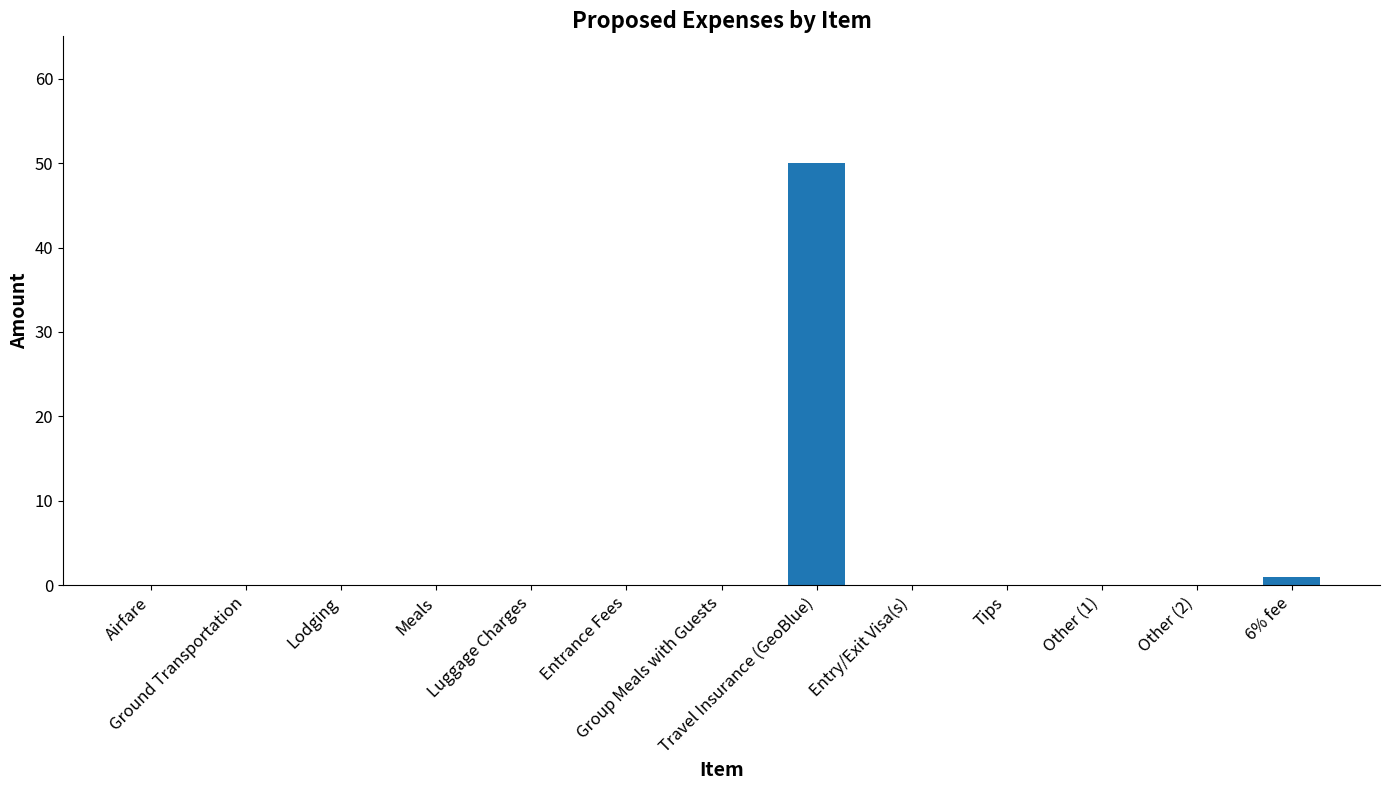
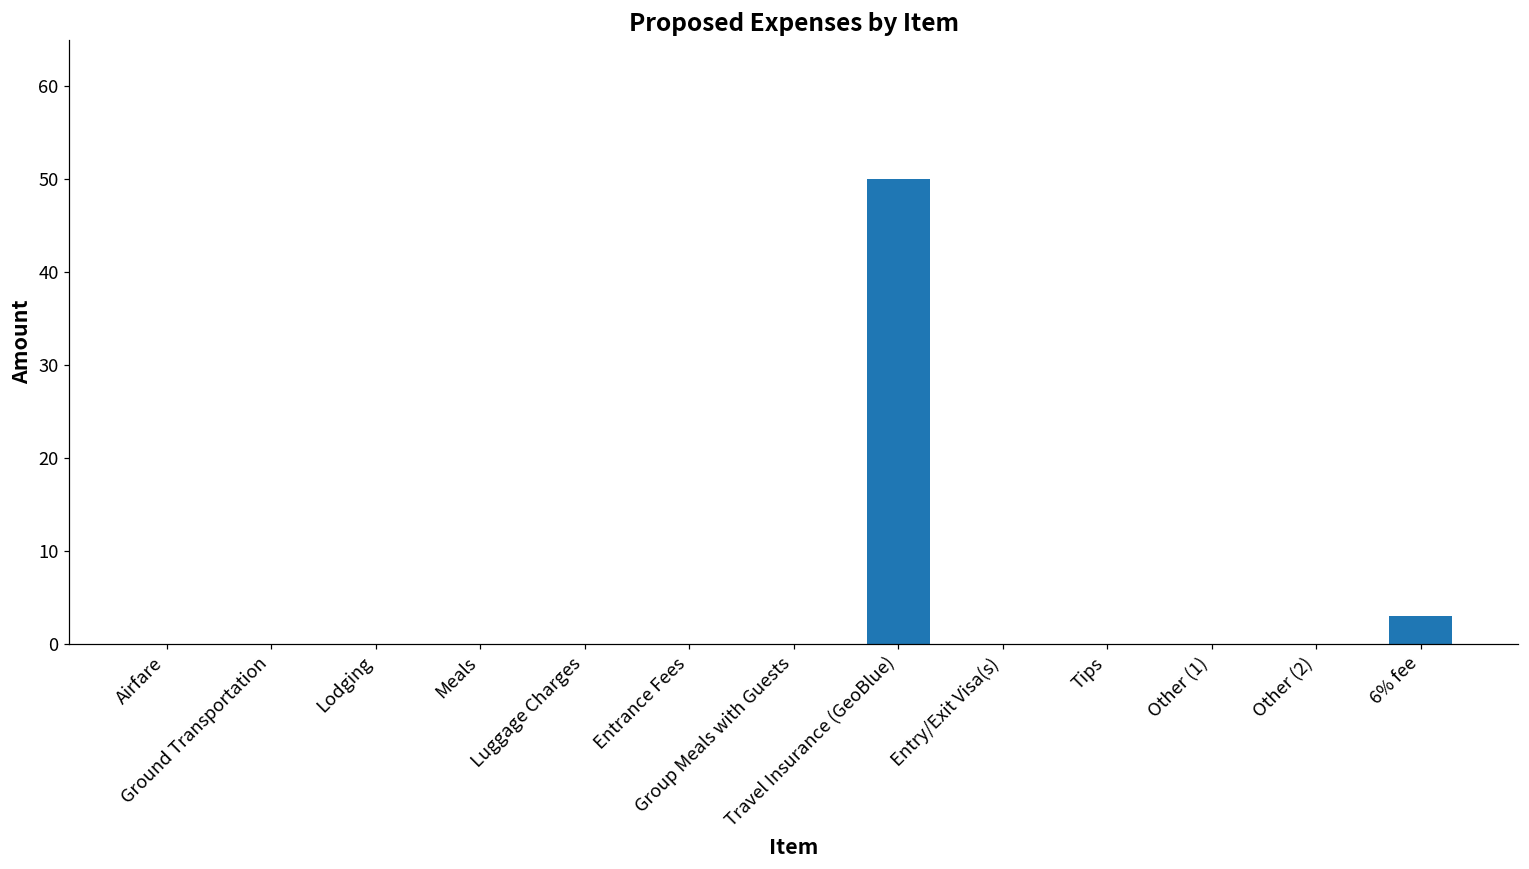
  {
    "Airfare": 0,
    "Ground Transportation": 0,
    "Lodging": 0,
    "Meals": 0,
    "Luggage Charges": 0,
    "Entrance Fees": 0,
    "Group Meals with Guests": 0,
    "Travel Insurance (GeoBlue)": 50,
    "Entry/Exit Visa(s)": 0,
    "Tips": 0,
    "Other (1)": 0,
    "Other (2)": 0,
-   "6% fee": 1
+   "6% fee": 3
  }
